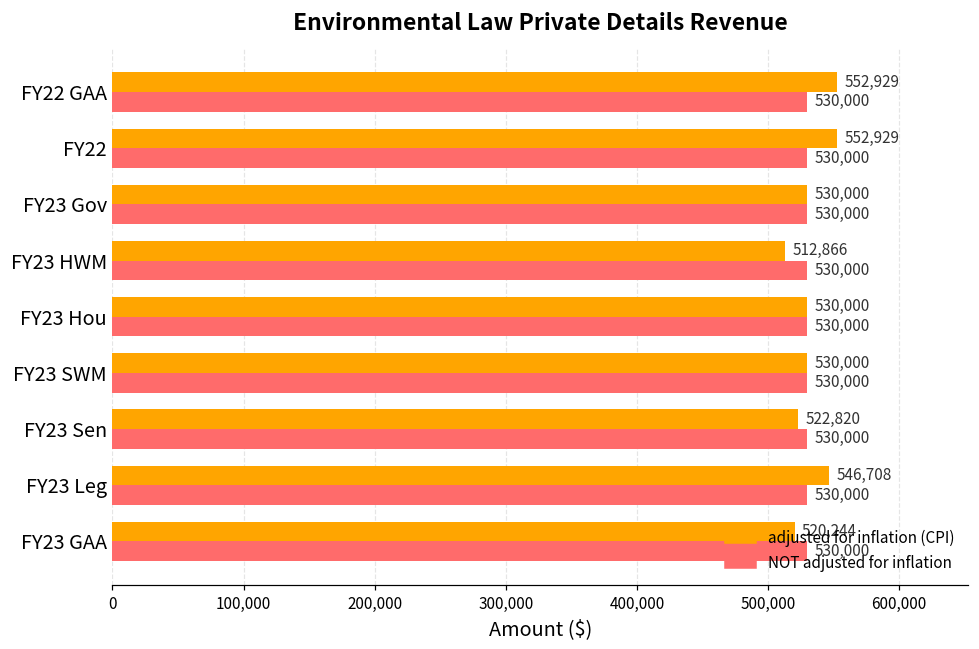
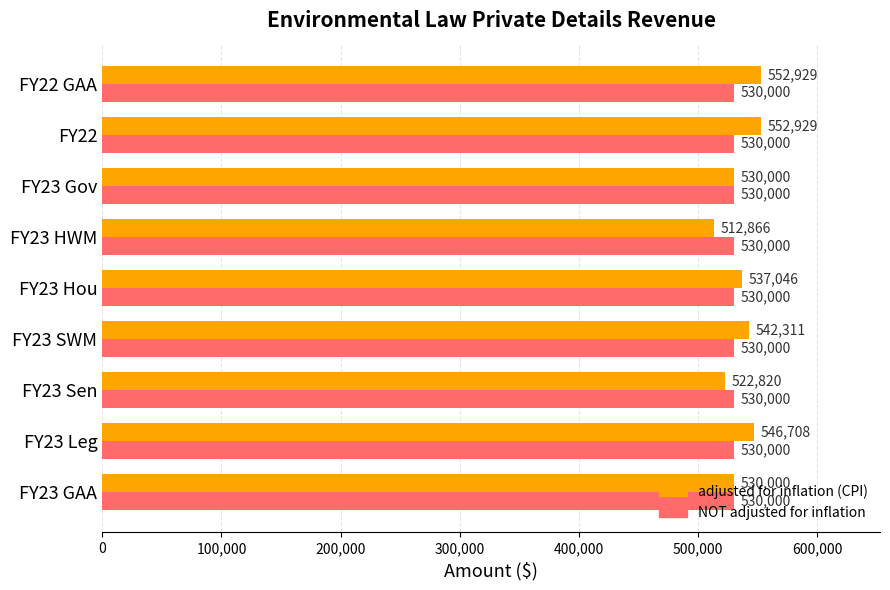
  {
    "adjusted for inflation (CPI)": {
      "FY22 GAA": "552,929",
      "FY22": "552,929",
      "FY23 Gov": "530,000",
      "FY23 HWM": "512,866",
-     "FY23 Hou": "530,000",
-     "FY23 SWM": "530,000",
+     "FY23 Hou": "537,046",
+     "FY23 SWM": "542,311",
      "FY23 Sen": "522,820",
      "FY23 Leg": "546,708",
-     "FY23 GAA": "520,244"
+     "FY23 GAA": "530,000"
    },
    "NOT adjusted for inflation": {
      "FY22 GAA": "530,000",
      "FY22": "530,000",
      "FY23 Gov": "530,000",
      "FY23 HWM": "530,000",
      "FY23 Hou": "530,000",
      "FY23 SWM": "530,000",
      "FY23 Sen": "530,000",
      "FY23 Leg": "530,000",
      "FY23 GAA": "530,000"
    }
  }
